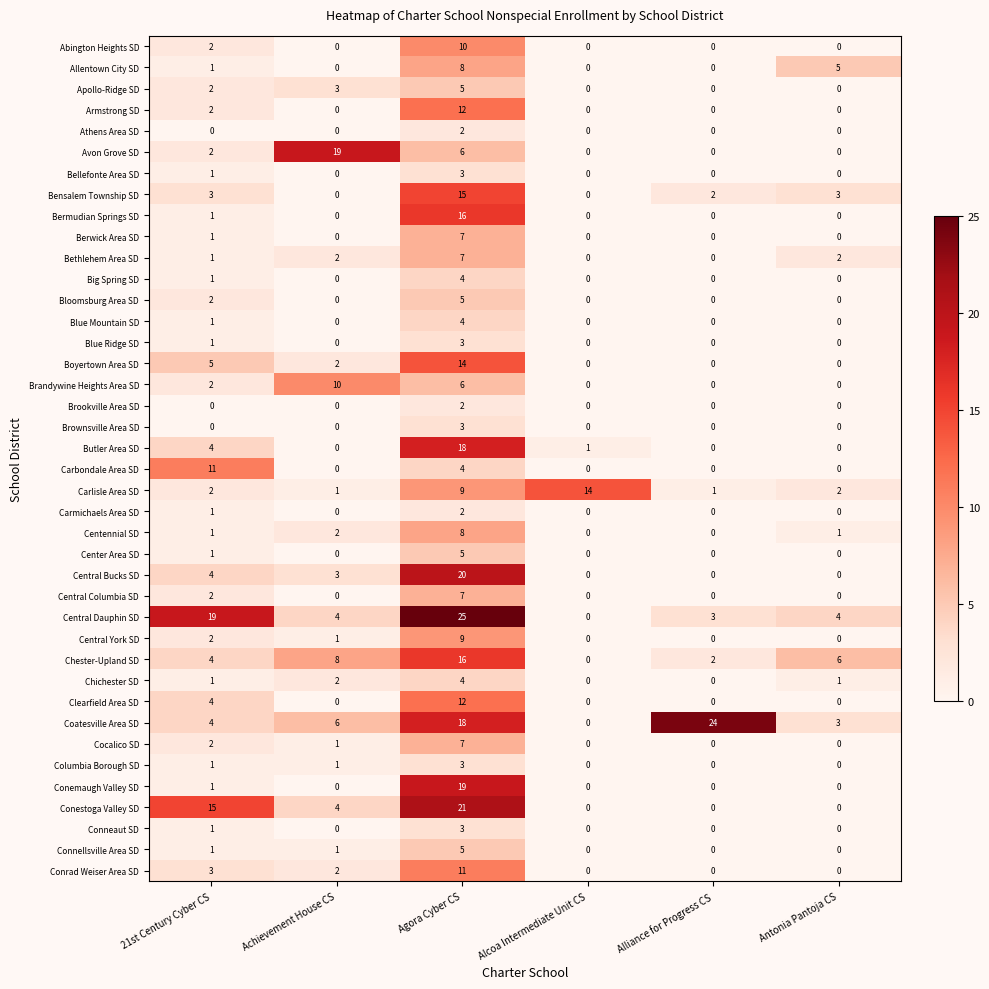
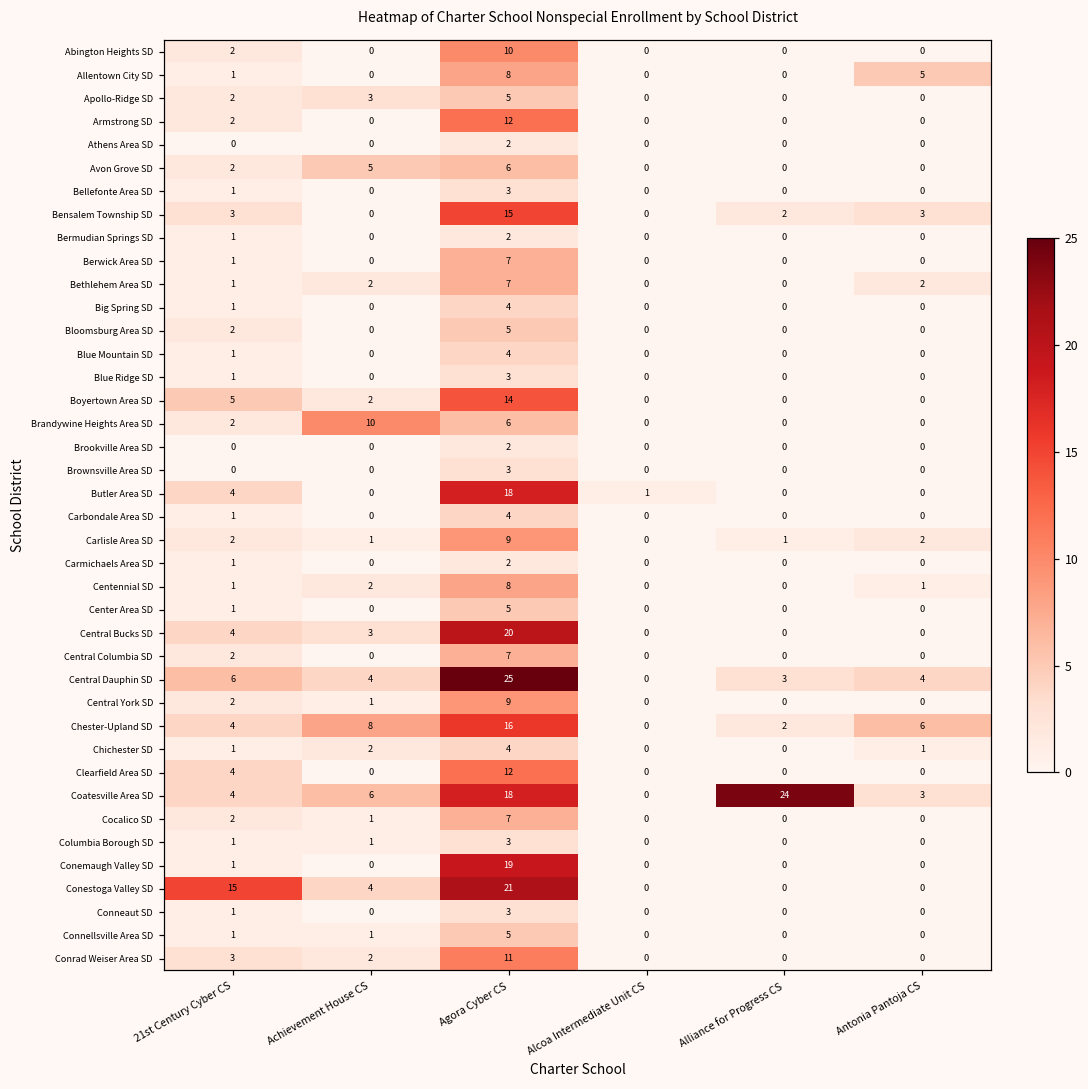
  {
    "Avon Grove SD": {
      "21st Century Cyber CS": 2,
-     "Achievement House CS": 19,
+     "Achievement House CS": 5,
      "Agora Cyber CS": 6,
      "Alcoa Intermediate Unit CS": 0,
      "Alliance for Progress CS": 0,
      "Antonia Pantoja CS": 0
    },
    "Bermudian Springs SD": {
      "21st Century Cyber CS": 1,
      "Achievement House CS": 0,
-     "Agora Cyber CS": 16,
+     "Agora Cyber CS": 2,
      "Alcoa Intermediate Unit CS": 0,
      "Alliance for Progress CS": 0,
      "Antonia Pantoja CS": 0
    },
    "Carbondale Area SD": {
-     "21st Century Cyber CS": 11,
+     "21st Century Cyber CS": 1,
      "Achievement House CS": 0,
      "Agora Cyber CS": 4,
      "Alcoa Intermediate Unit CS": 0,
      "Alliance for Progress CS": 0,
      "Antonia Pantoja CS": 0
    },
    "Carlisle Area SD": {
      "21st Century Cyber CS": 2,
      "Achievement House CS": 1,
      "Agora Cyber CS": 9,
-     "Alcoa Intermediate Unit CS": 14,
+     "Alcoa Intermediate Unit CS": 0,
      "Alliance for Progress CS": 1,
      "Antonia Pantoja CS": 2
    },
    "Central Dauphin SD": {
-     "21st Century Cyber CS": 19,
+     "21st Century Cyber CS": 6,
      "Achievement House CS": 4,
      "Agora Cyber CS": 25,
      "Alcoa Intermediate Unit CS": 0,
      "Alliance for Progress CS": 3,
      "Antonia Pantoja CS": 4
    }
  }
